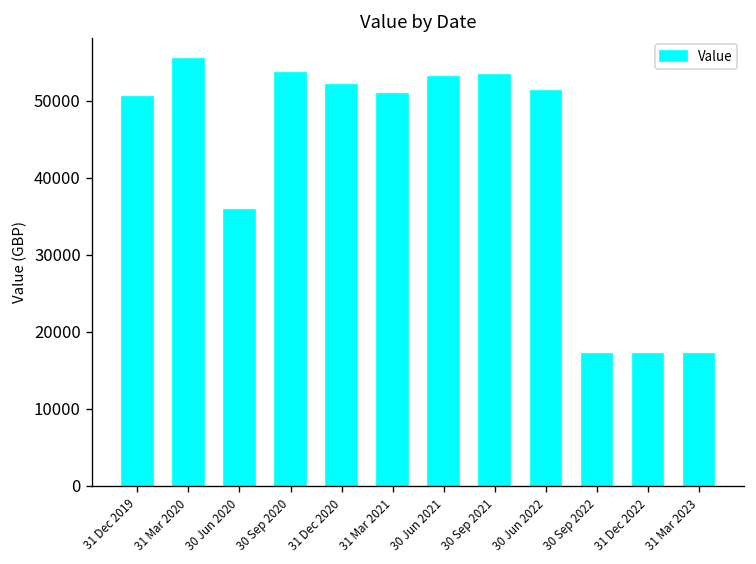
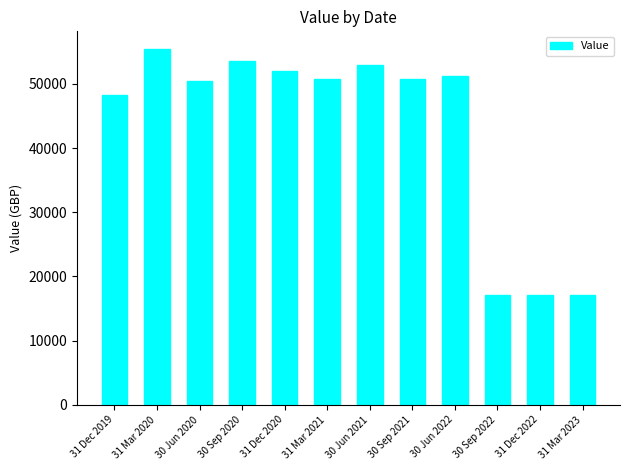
  {
-   "31 Dec 2019": 50000,
+   "31 Dec 2019": 48000,
    "31 Mar 2020": 55000,
-   "30 Jun 2020": 36000,
+   "30 Jun 2020": 50000,
    "30 Sep 2020": 54000,
    "31 Dec 2020": 52000,
    "31 Mar 2021": 51000,
    "30 Jun 2021": 53000,
-   "30 Sep 2021": 53000,
+   "30 Sep 2021": 51000,
    "30 Jun 2022": 51000,
    "30 Sep 2022": 17000,
    "31 Dec 2022": 17000,
    "31 Mar 2023": 17000
  }
